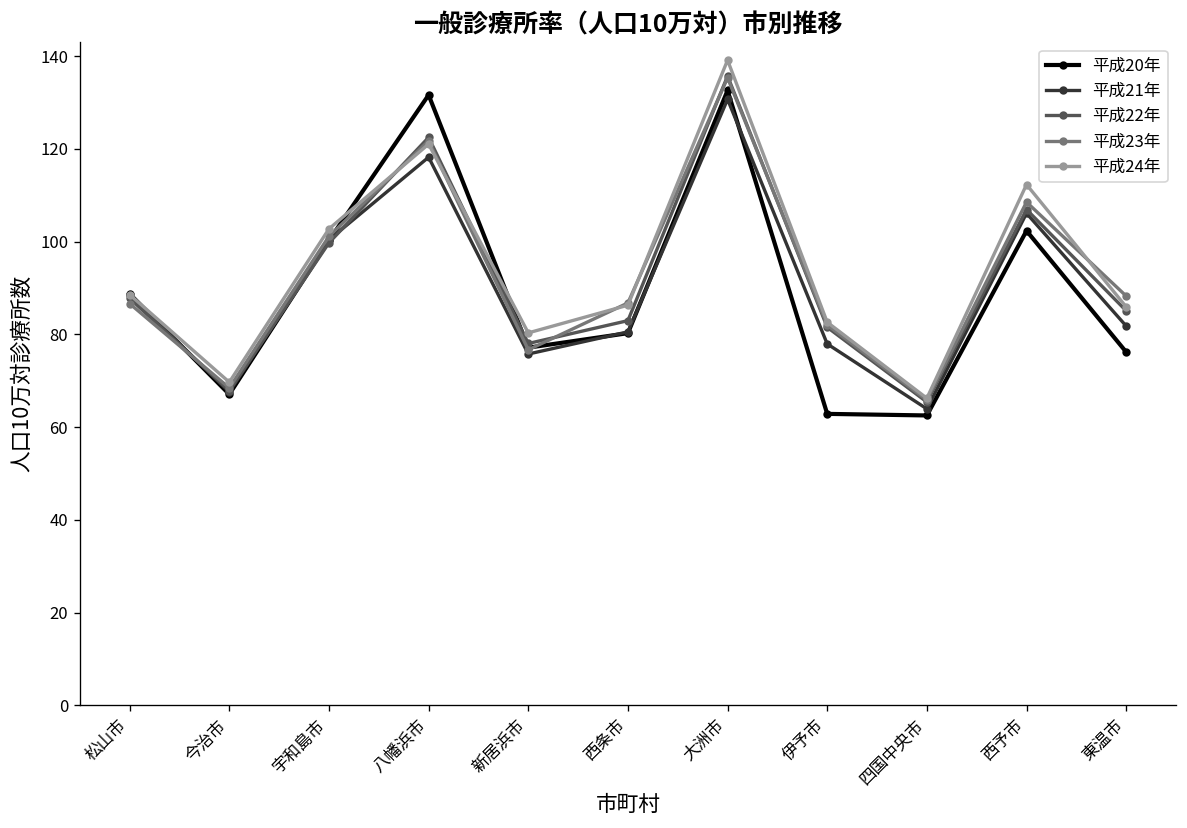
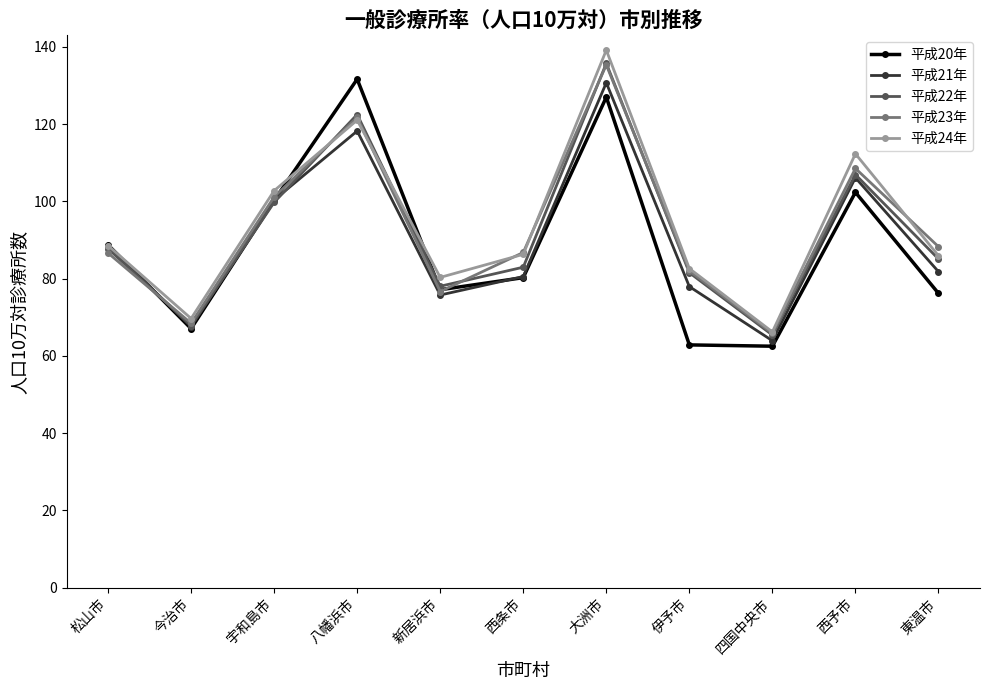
  {
    "平成20年": {
      "八幡浜市": 132,
-     "大洲市": 133,
+     "大洲市": 127,
      "伊予市": 63,
      "四国中央市": 63,
      "西予市": 102,
      "東温市": 76
    }
  }
